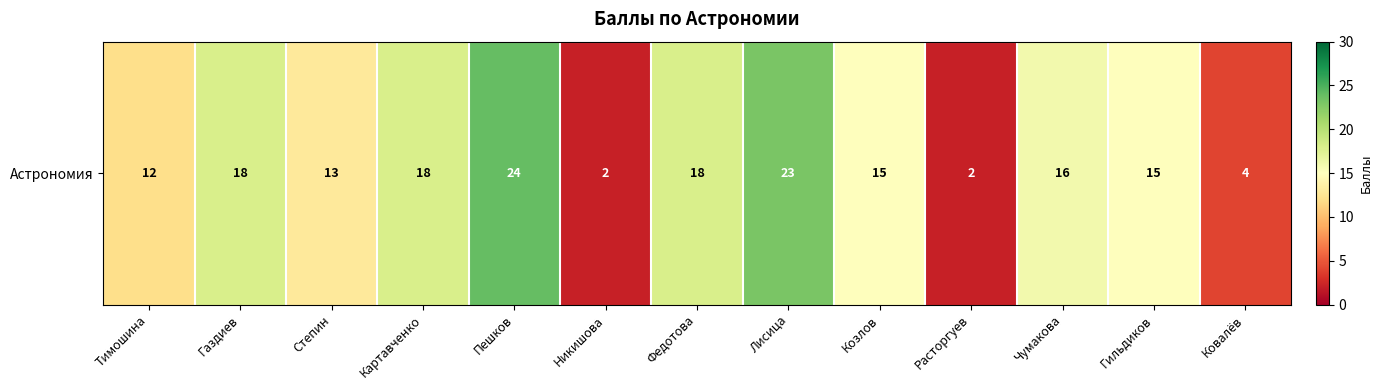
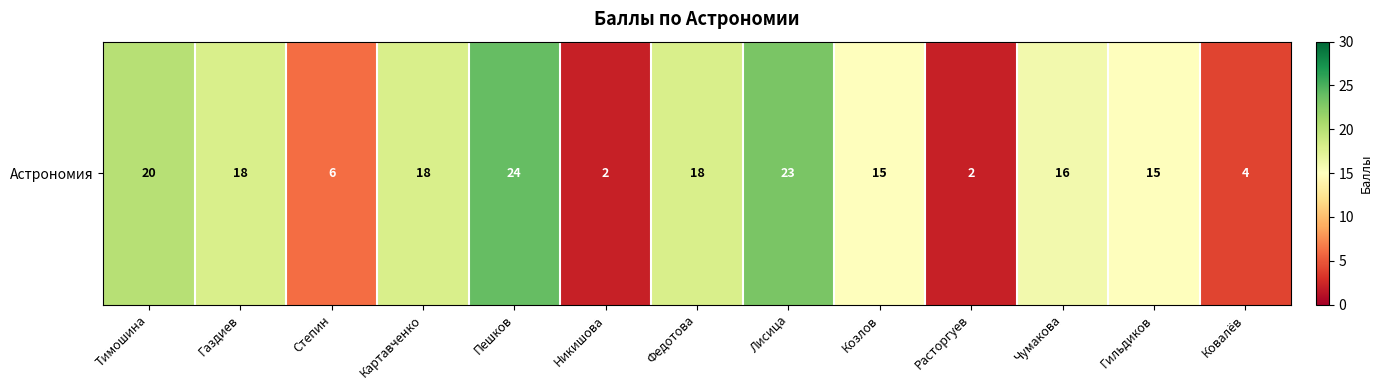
  {
    "Астрономия": {
-     "Тимошина": 12,
+     "Тимошина": 20,
      "Газдиев": 18,
-     "Степин": 13,
+     "Степин": 6,
      "Картавченко": 18,
      "Пешков": 24,
      "Никишова": 2,
      "Федотова": 18,
      "Лисица": 23,
      "Козлов": 15,
      "Расторгуев": 2,
      "Чумакова": 16,
      "Гильдиков": 15,
      "Ковалёв": 4
    }
  }
